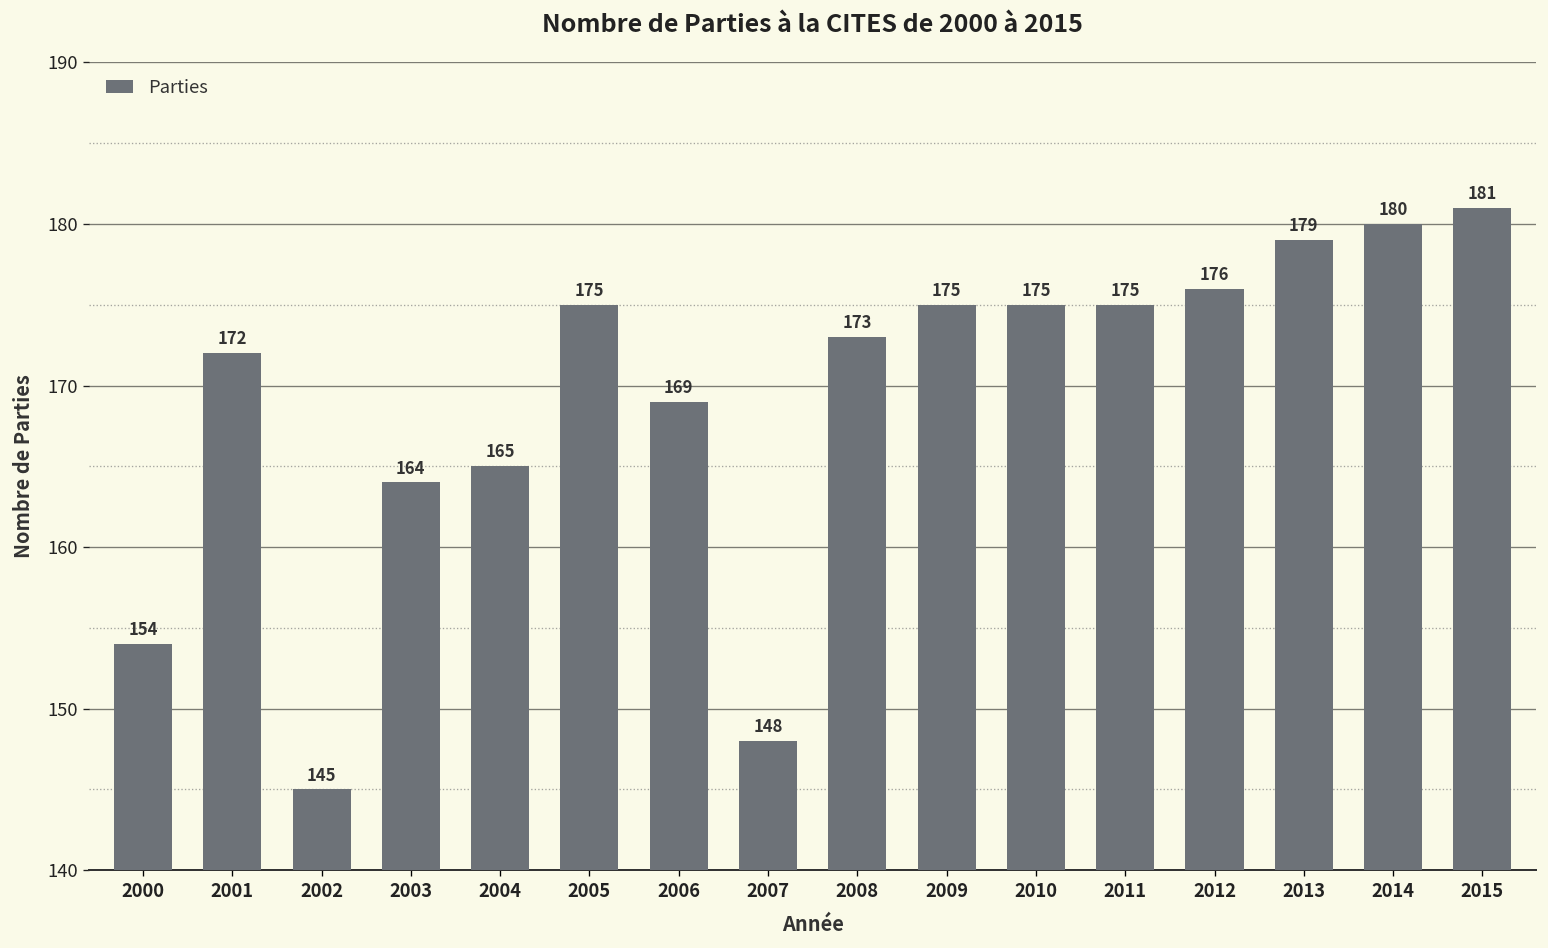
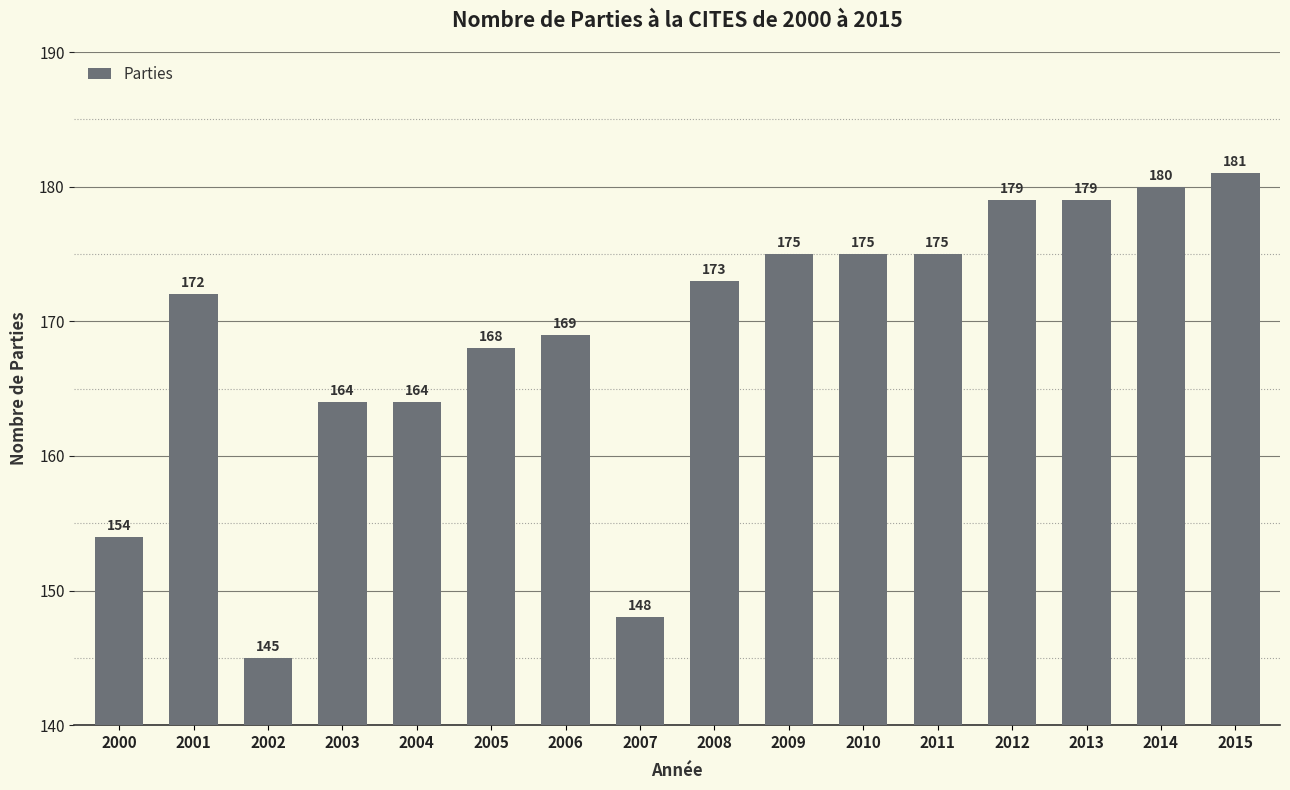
  {
    "2000": 154,
    "2001": 172,
    "2002": 145,
    "2003": 164,
-   "2004": 165,
-   "2005": 175,
+   "2004": 164,
+   "2005": 168,
    "2006": 169,
    "2007": 148,
    "2008": 173,
    "2009": 175,
    "2010": 175,
    "2011": 175,
-   "2012": 176,
+   "2012": 179,
    "2013": 179,
    "2014": 180,
    "2015": 181
  }
